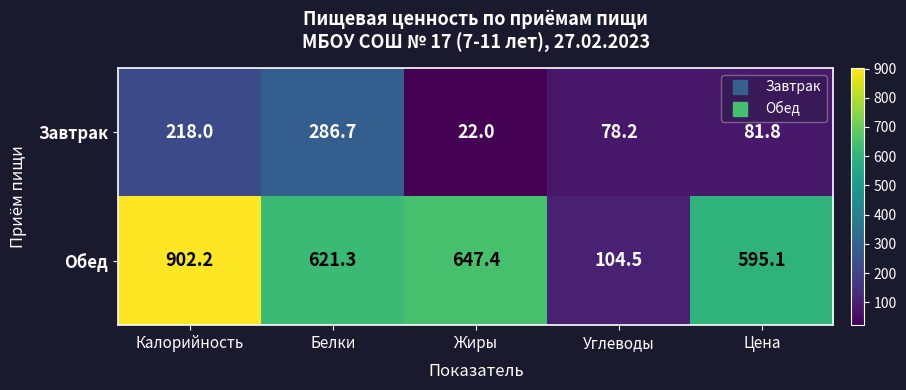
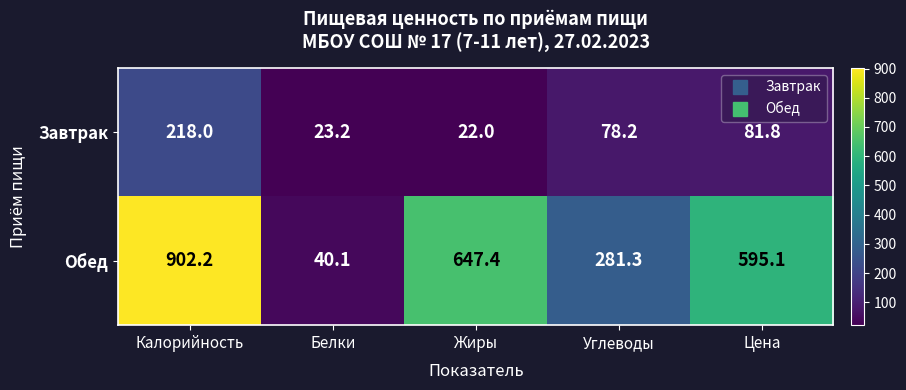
  {
    "Завтрак": {
      "Калорийность": 218.0,
-     "Белки": 286.7,
+     "Белки": 23.2,
      "Жиры": 22.0,
      "Углеводы": 78.2,
      "Цена": 81.8
    },
    "Обед": {
      "Калорийность": 902.2,
-     "Белки": 621.3,
+     "Белки": 40.1,
      "Жиры": 647.4,
-     "Углеводы": 104.5,
+     "Углеводы": 281.3,
      "Цена": 595.1
    }
  }
